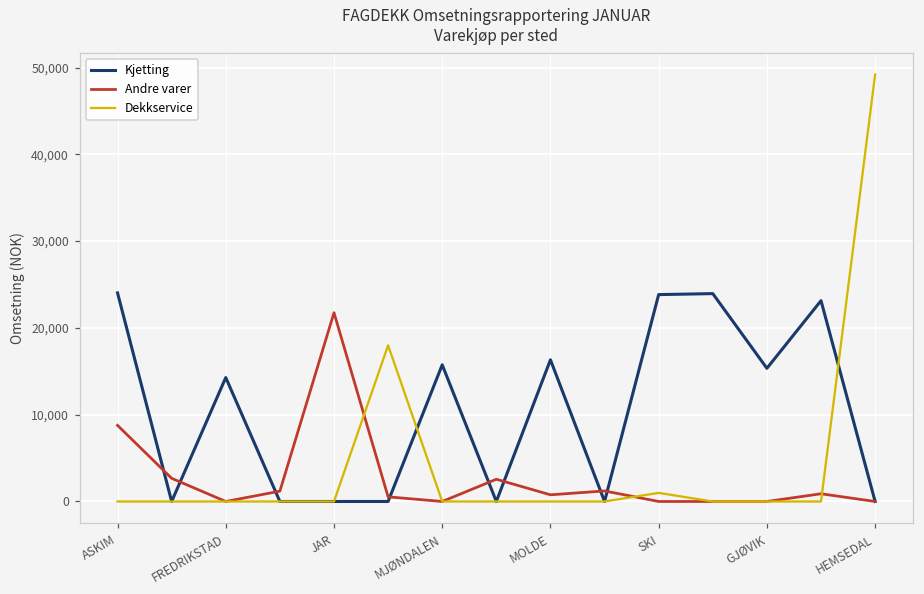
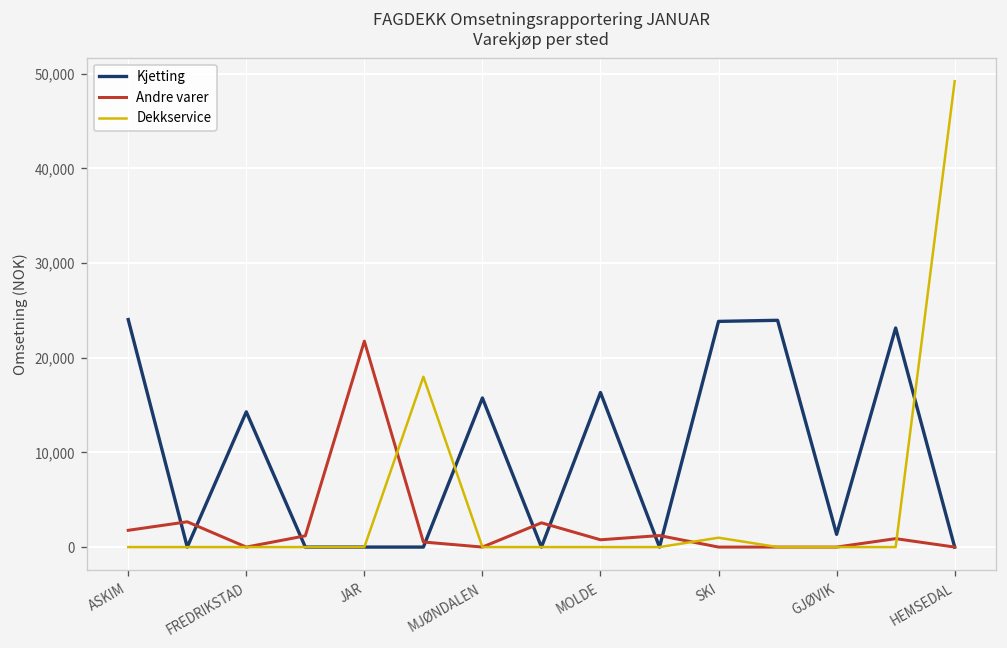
  {
    "Kjetting": {
      "ASKIM": "24,000",
      "FREDRIKSTAD": "14,000",
      "MJØNDALEN": "16,000",
      "MOLDE": "16,000",
      "SKI": "24,000",
-     "GJØVIK": "15,000"
+     "GJØVIK": "1,000"
    },
    "Andre varer": {
-     "ASKIM": "9,000",
+     "ASKIM": "2,000",
      "JAR": "22,000",
      "MOLDE": "1,000",
      "SKI": "0"
    },
    "Dekkservice": {
      "ASKIM": "0",
      "MOLDE": "0",
      "SKI": "1,000",
      "HEMSEDAL": "49,000"
    }
  }
